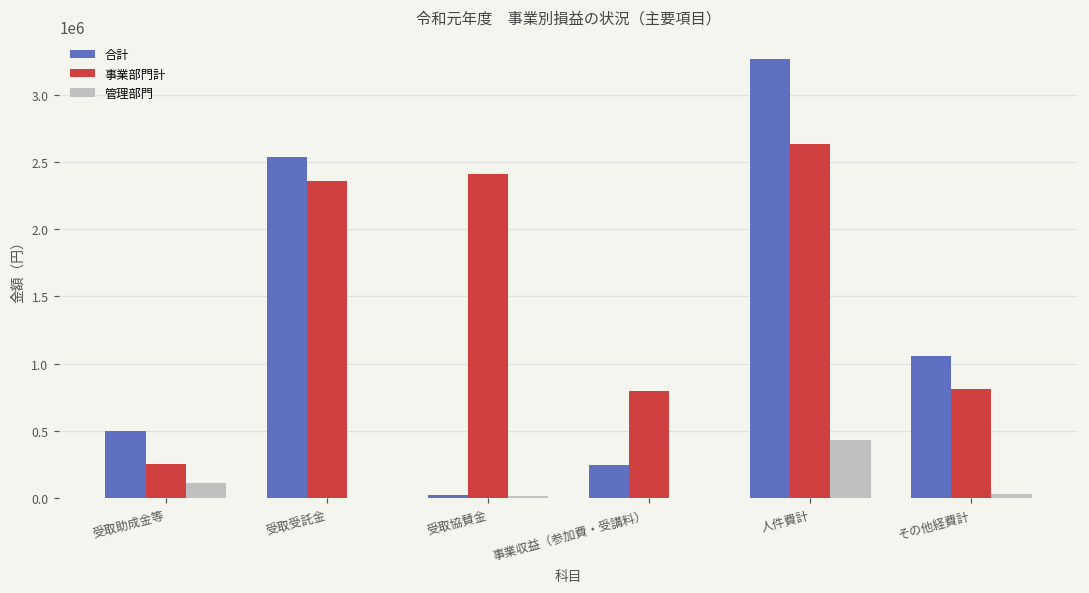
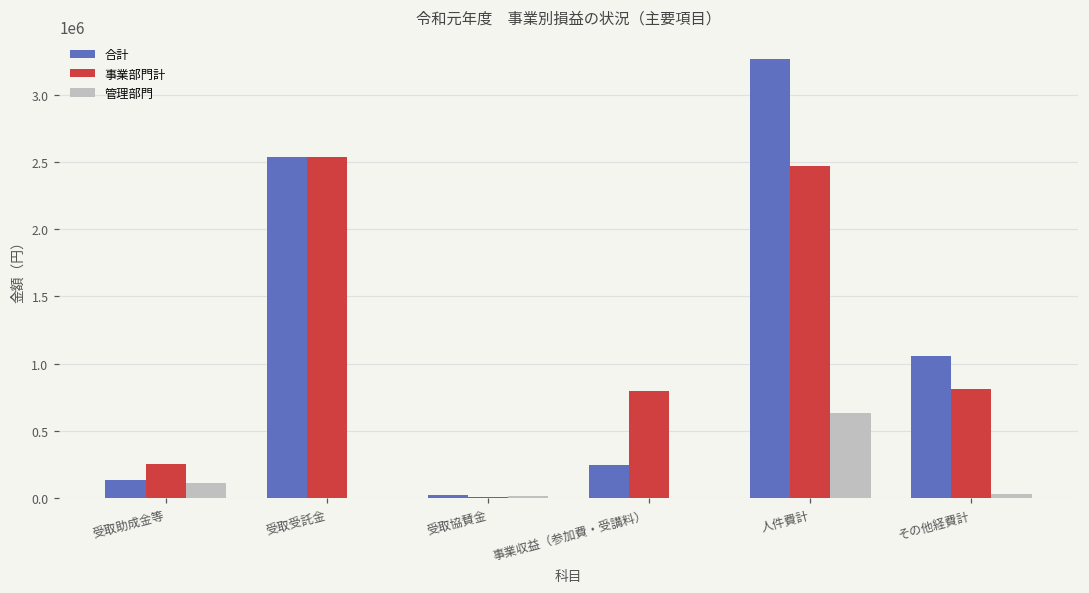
  {
    "合計": {
-     "受取助成金等": 500000,
+     "受取助成金等": 130000,
      "受取受託金": 2530000,
      "受取協賛金": 20000,
      "事業収益（参加費・受講料）": 240000,
      "人件費計": 3260000,
      "その他経費計": 1060000
    },
    "事業部門計": {
      "受取助成金等": 250000,
-     "受取受託金": 2360000,
-     "受取協賛金": 2410000,
+     "受取受託金": 2530000,
+     "受取協賛金": 10000,
      "事業収益（参加費・受講料）": 800000,
-     "人件費計": 2630000,
+     "人件費計": 2470000,
      "その他経費計": 810000
    },
    "管理部門": {
      "受取助成金等": 110000,
      "受取受託金": 0,
      "事業収益（参加費・受講料）": 0,
-     "人件費計": 430000,
+     "人件費計": 630000,
      "その他経費計": 30000
    }
  }
